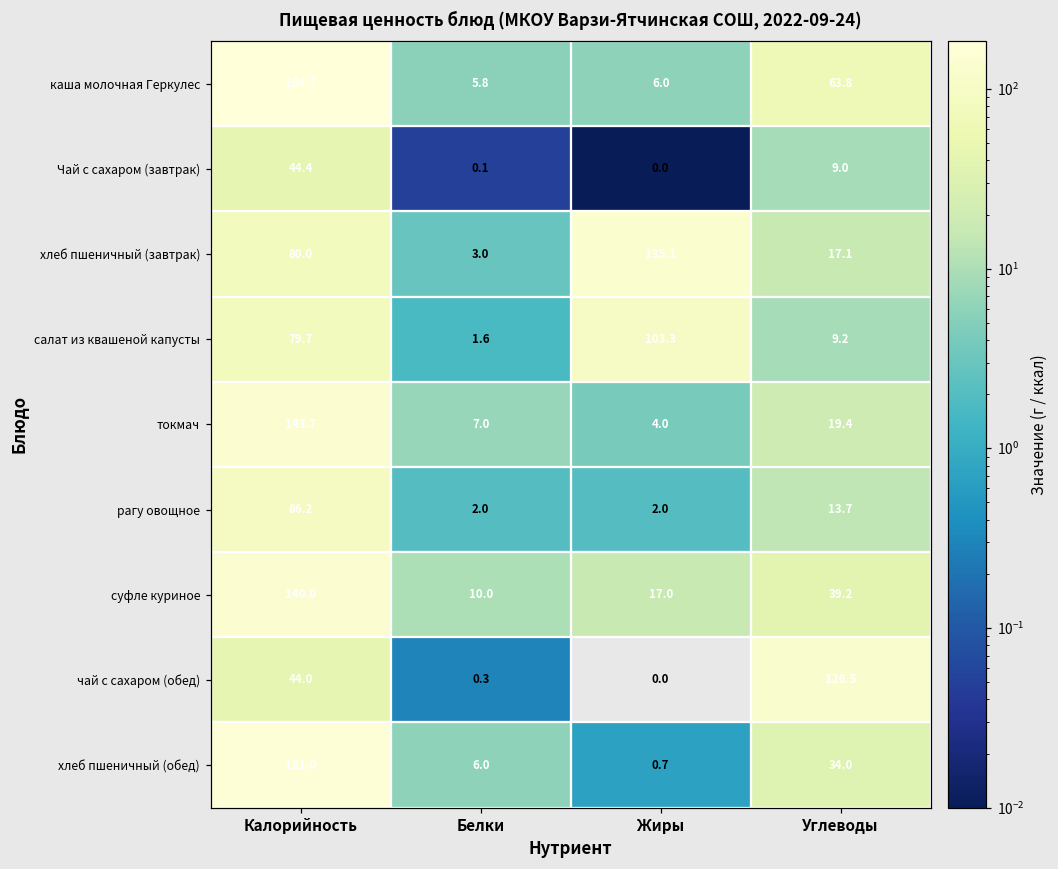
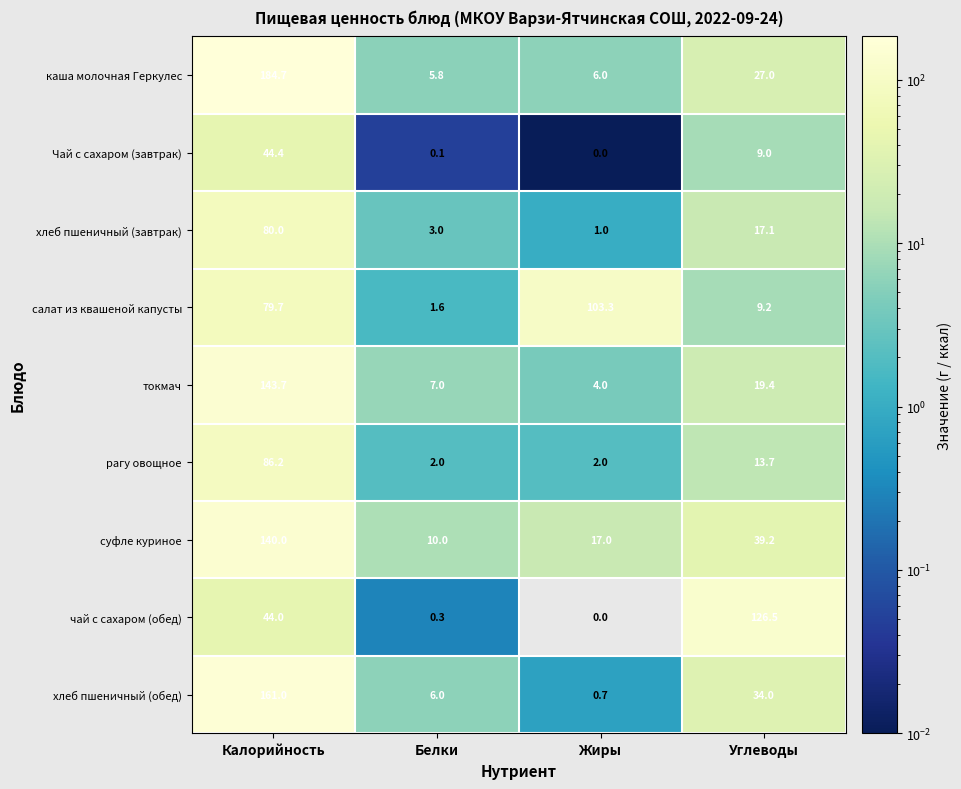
  {
    "каша молочная Геркулес": {
      "Белки": 5.8,
      "Жиры": 6.0,
-     "Углеводы": 63.8
+     "Углеводы": 27.0
    },
    "Чай с сахаром (завтрак)": {
      "Калорийность": 44.4,
      "Белки": 0.1,
      "Жиры": 0.0,
      "Углеводы": 9.0
    },
    "хлеб пшеничный (завтрак)": {
      "Калорийность": 80.0,
      "Белки": 3.0,
-     "Жиры": 135.1,
+     "Жиры": 1.0,
      "Углеводы": 17.1
    },
    "салат из квашеной капусты": {
      "Калорийность": 79.7,
      "Белки": 1.6,
      "Жиры": 103.3,
      "Углеводы": 9.2
    },
    "токмач": {
      "Белки": 7.0,
      "Жиры": 4.0,
      "Углеводы": 19.4
    },
    "рагу овощное": {
      "Калорийность": 86.2,
      "Белки": 2.0,
      "Жиры": 2.0,
      "Углеводы": 13.7
    },
    "суфле куриное": {
      "Белки": 10.0,
      "Жиры": 17.0,
      "Углеводы": 39.2
    },
    "чай с сахаром (обед)": {
      "Калорийность": 44.0,
      "Белки": 0.3,
      "Жиры": 0.0,
      "Углеводы": 126.5
    },
    "хлеб пшеничный (обед)": {
      "Белки": 6.0,
      "Жиры": 0.7,
      "Углеводы": 34.0
    }
  }
